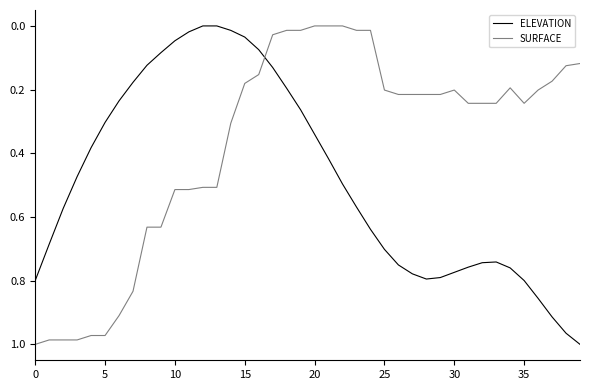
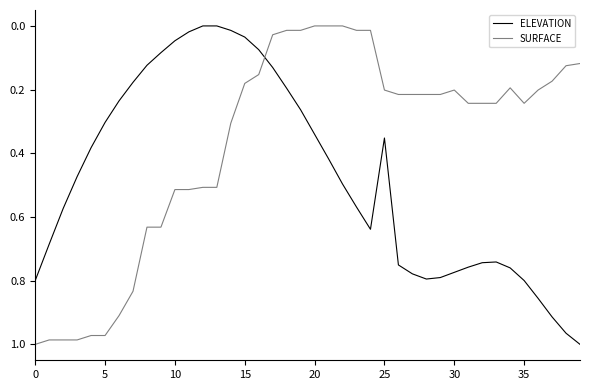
  {
    "ELEVATION": {
      "0": 0.80,
      "5": 0.30,
      "10": 0.05,
      "15": 0.03,
      "20": 0.34,
-     "25": 0.70,
+     "25": 0.35,
      "30": 0.77,
      "35": 0.80
    },
    "SURFACE": {
      "0": 1.00,
      "5": 0.97,
      "10": 0.51,
      "15": 0.18,
      "20": 0.00,
      "25": 0.20,
      "30": 0.20,
      "35": 0.24
    }
  }
